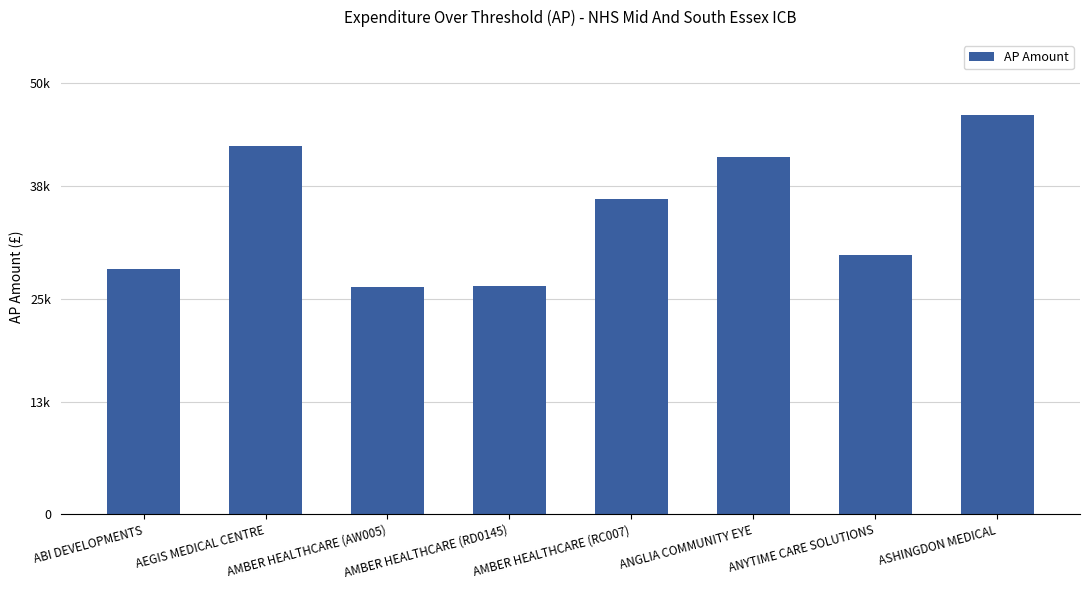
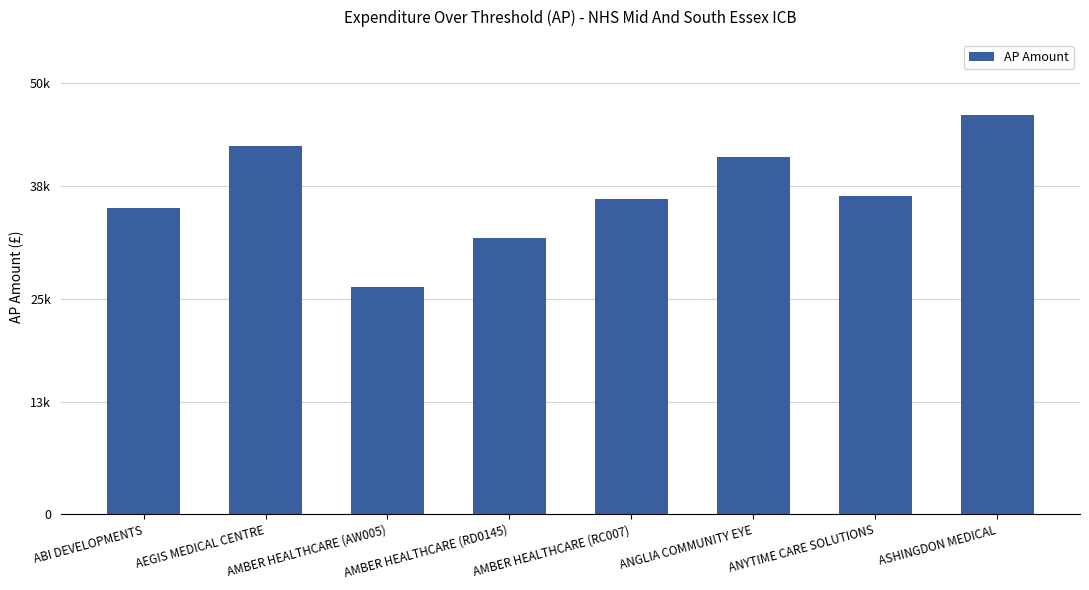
  {
-   "ABI DEVELOPMENTS": 28000,
+   "ABI DEVELOPMENTS": 36000,
    "AEGIS MEDICAL CENTRE": 43000,
    "AMBER HEALTHCARE (AW005)": 26000,
-   "AMBER HEALTHCARE (RD0145)": 26000,
+   "AMBER HEALTHCARE (RD0145)": 32000,
    "AMBER HEALTHCARE (RC007)": 37000,
    "ANGLIA COMMUNITY EYE": 41000,
-   "ANYTIME CARE SOLUTIONS": 30000,
+   "ANYTIME CARE SOLUTIONS": 37000,
    "ASHINGDON MEDICAL": 46000
  }
